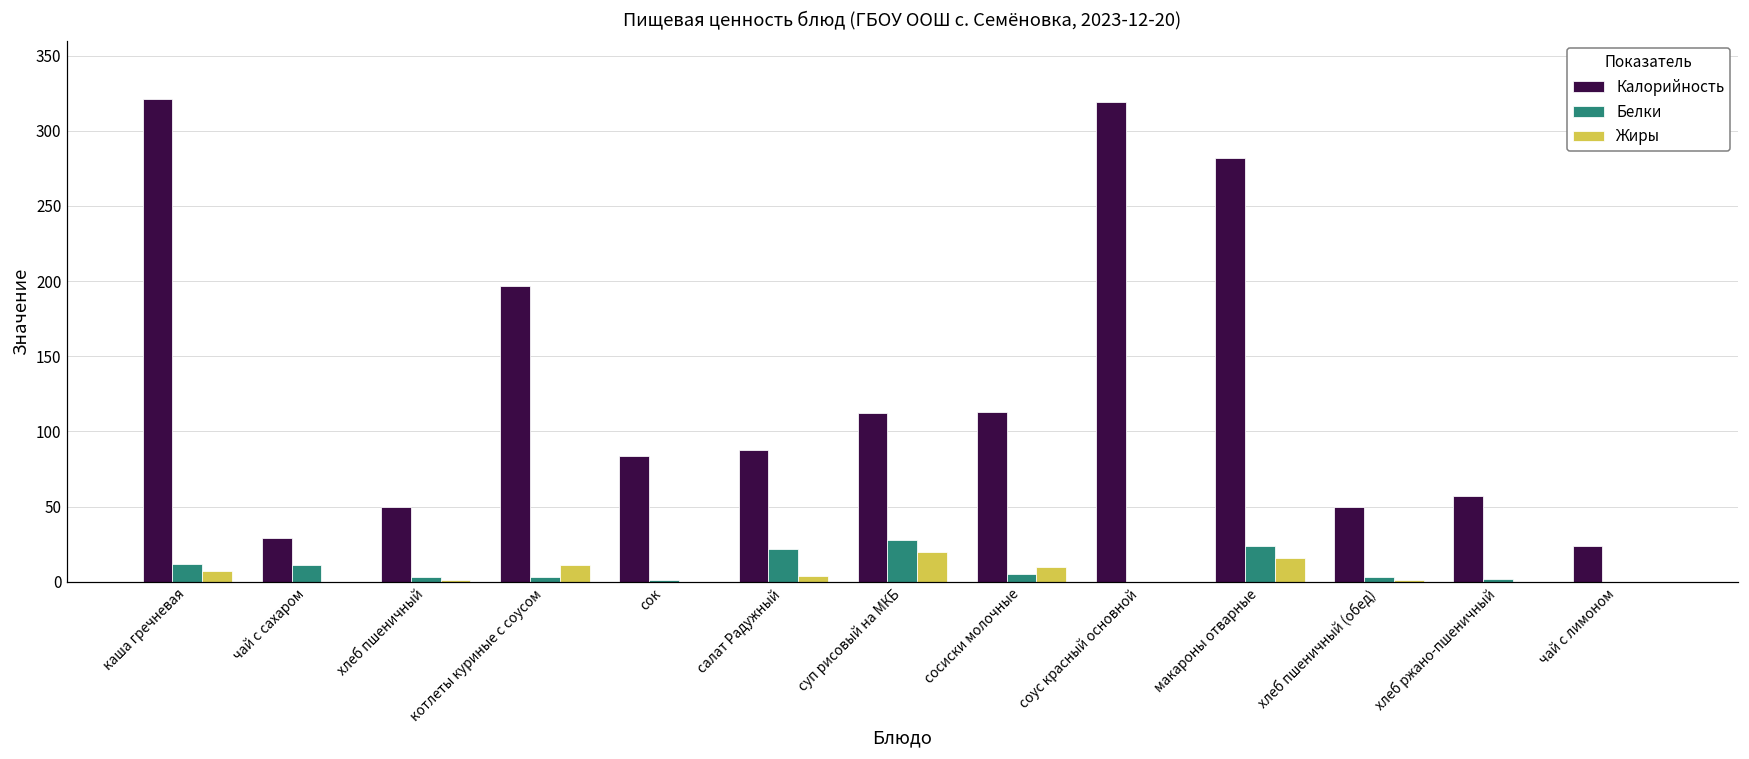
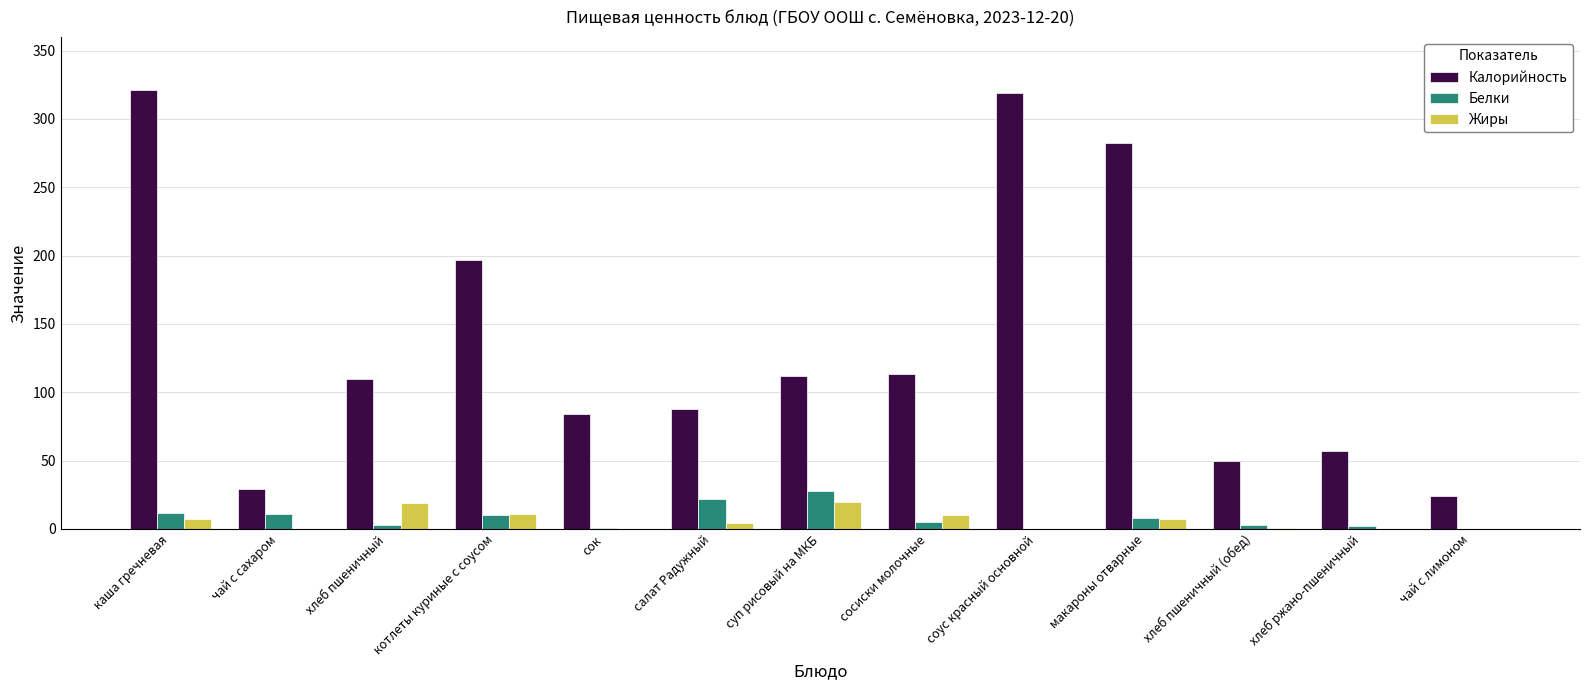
  {
    "Калорийность": {
      "каша гречневая": 321,
      "чай с сахаром": 29,
-     "хлеб пшеничный": 50,
+     "хлеб пшеничный": 110,
      "котлеты куриные с соусом": 197,
      "сок": 84,
      "салат Радужный": 88,
      "суп рисовый на МКБ": 112,
      "сосиски молочные": 113,
      "соус красный основной": 319,
      "макароны отварные": 282,
      "хлеб пшеничный (обед)": 50,
      "хлеб ржано-пшеничный": 57,
      "чай с лимоном": 24
    },
    "Белки": {
      "каша гречневая": 12,
      "чай с сахаром": 11,
      "хлеб пшеничный": 3,
-     "котлеты куриные с соусом": 3,
+     "котлеты куриные с соусом": 10,
      "салат Радужный": 22,
      "суп рисовый на МКБ": 28,
      "сосиски молочные": 5,
      "соус красный основной": 0,
-     "макароны отварные": 24,
+     "макароны отварные": 8,
      "хлеб пшеничный (обед)": 3,
      "хлеб ржано-пшеничный": 2,
      "чай с лимоном": 0
    },
    "Жиры": {
      "каша гречневая": 7,
      "чай с сахаром": 0,
-     "хлеб пшеничный": 1,
+     "хлеб пшеничный": 19,
      "котлеты куриные с соусом": 11,
      "сок": 0,
      "салат Радужный": 4,
      "суп рисовый на МКБ": 20,
      "сосиски молочные": 10,
      "соус красный основной": 0,
-     "макароны отварные": 16,
+     "макароны отварные": 7,
      "хлеб ржано-пшеничный": 0,
      "чай с лимоном": 0
    }
  }
